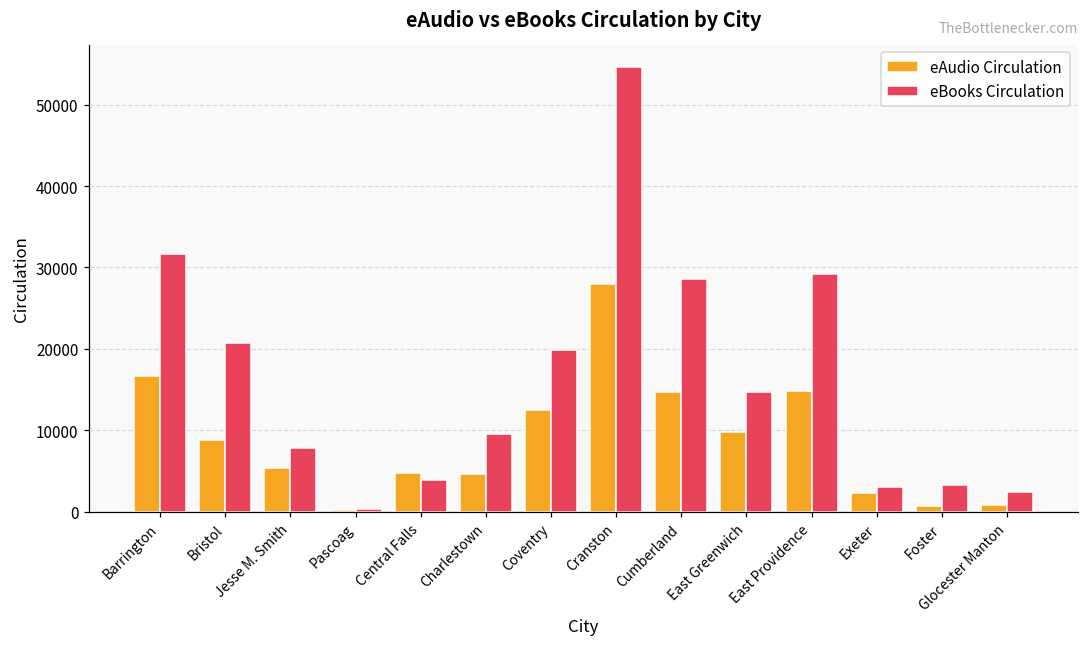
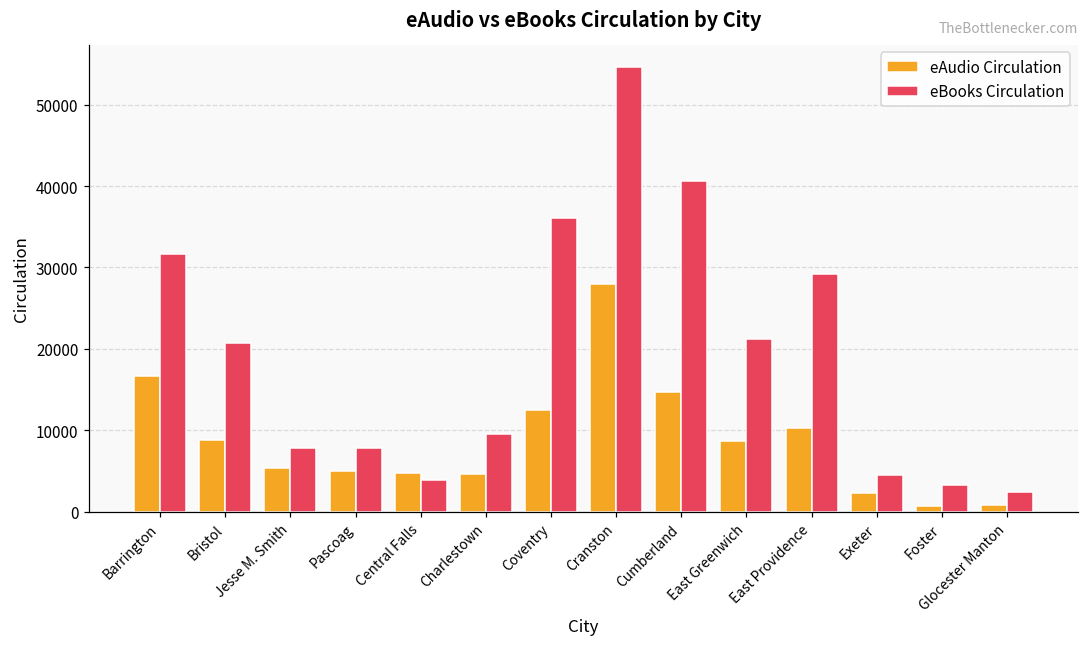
  {
    "eAudio Circulation": {
      "Barrington": 17000,
      "Bristol": 9000,
      "Jesse M. Smith": 5000,
-     "Pascoag": 0,
+     "Pascoag": 5000,
      "Central Falls": 5000,
      "Charlestown": 5000,
      "Coventry": 12000,
      "Cranston": 28000,
      "Cumberland": 15000,
-     "East Greenwich": 10000,
-     "East Providence": 15000,
+     "East Greenwich": 9000,
+     "East Providence": 10000,
      "Exeter": 2000,
      "Foster": 1000,
      "Glocester Manton": 1000
    },
    "eBooks Circulation": {
      "Barrington": 32000,
      "Bristol": 21000,
      "Jesse M. Smith": 8000,
-     "Pascoag": 0,
+     "Pascoag": 8000,
      "Central Falls": 4000,
      "Charlestown": 10000,
-     "Coventry": 20000,
+     "Coventry": 36000,
      "Cranston": 55000,
-     "Cumberland": 29000,
-     "East Greenwich": 15000,
+     "Cumberland": 41000,
+     "East Greenwich": 21000,
      "East Providence": 29000,
-     "Exeter": 3000,
+     "Exeter": 5000,
      "Foster": 3000,
      "Glocester Manton": 2000
    }
  }
